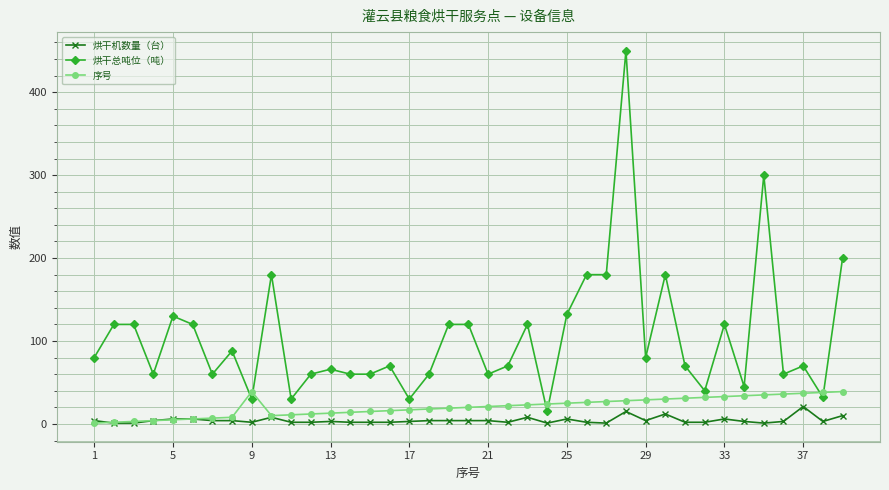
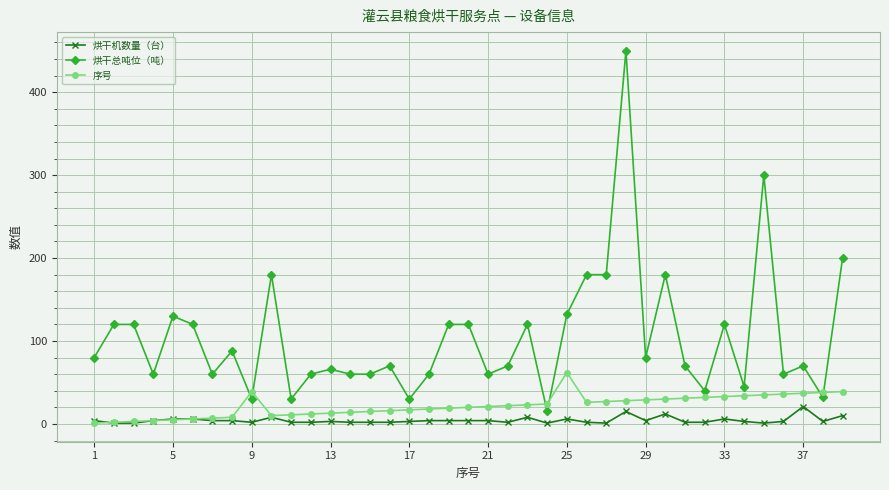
  {
    "烘干机数量（台）": {
      "9": 0,
      "13": 0,
      "17": 0,
      "21": 0,
      "25": 10,
      "29": 0,
      "33": 10,
      "37": 20
    },
    "烘干总吨位（吨）": {
      "1": 80,
      "5": 130,
      "9": 30,
      "13": 70,
      "17": 30,
      "21": 60,
      "25": 130,
      "29": 80,
      "33": 120,
      "37": 70
    },
    "序号": {
      "9": 40,
      "13": 10,
      "17": 20,
      "21": 20,
-     "25": 30,
+     "25": 60,
      "29": 30,
      "33": 30,
      "37": 40
    }
  }
